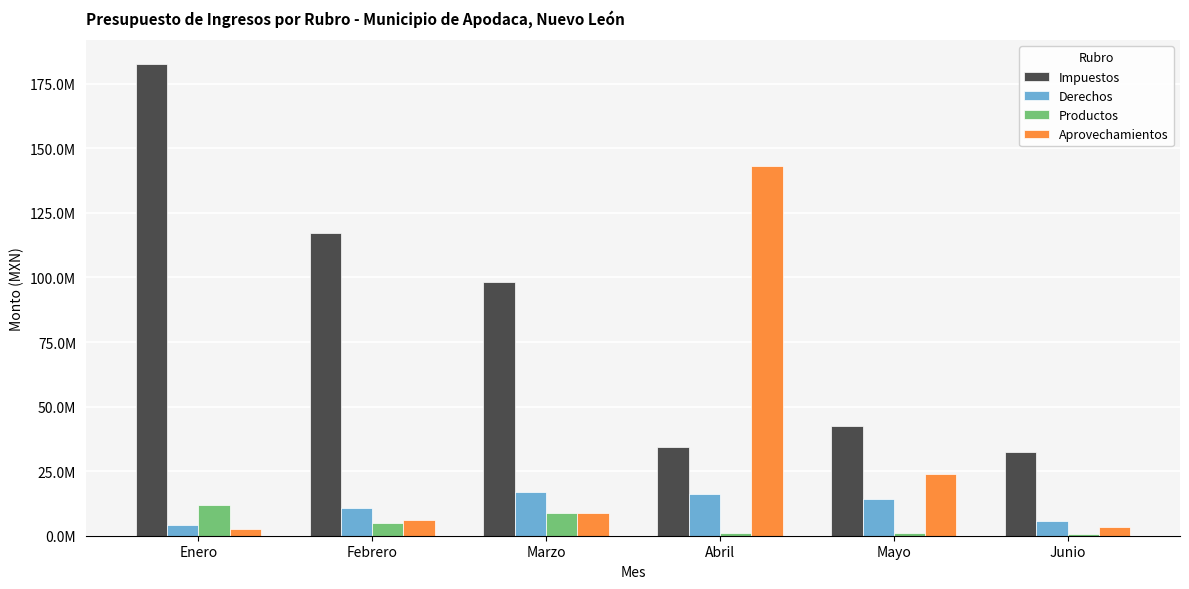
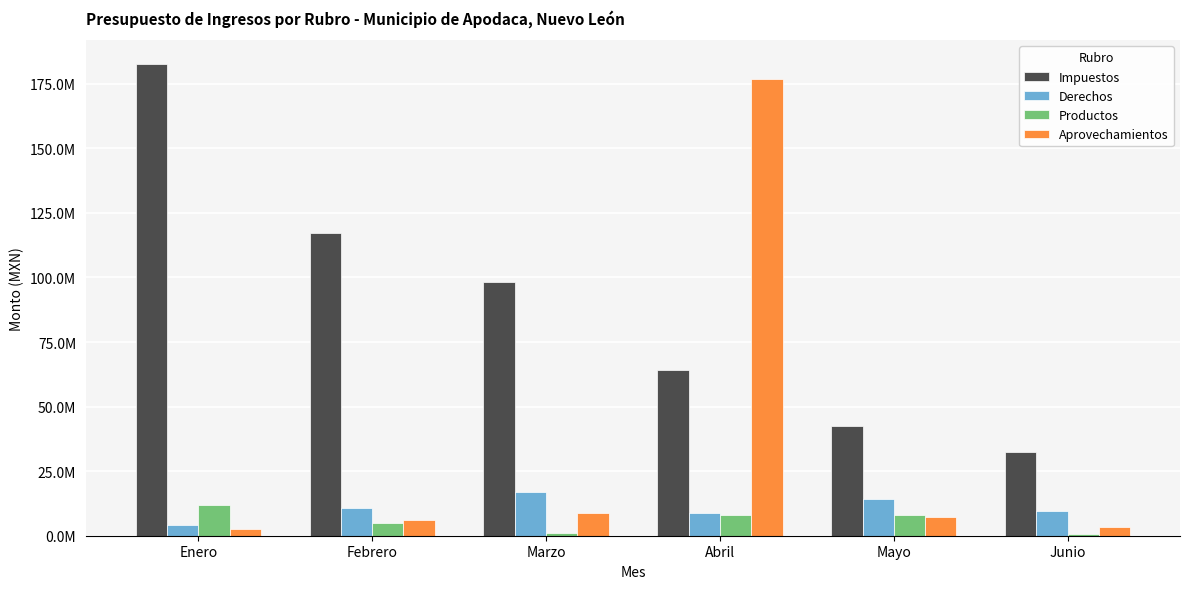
  {
    "Impuestos": {
      "Enero": 183000000,
      "Febrero": 117000000,
      "Marzo": 98000000,
-     "Abril": 34000000,
+     "Abril": 64000000,
      "Mayo": 42000000,
      "Junio": 33000000
    },
    "Derechos": {
      "Enero": 4000000,
      "Febrero": 11000000,
      "Marzo": 17000000,
-     "Abril": 16000000,
+     "Abril": 9000000,
      "Mayo": 14000000,
-     "Junio": 6000000
+     "Junio": 10000000
    },
    "Productos": {
      "Enero": 12000000,
      "Febrero": 5000000,
-     "Marzo": 9000000,
-     "Abril": 1000000,
-     "Mayo": 1000000
+     "Marzo": 1000000,
+     "Abril": 8000000,
+     "Mayo": 8000000
    },
    "Aprovechamientos": {
      "Enero": 2000000,
      "Febrero": 6000000,
      "Marzo": 9000000,
-     "Abril": 143000000,
-     "Mayo": 24000000,
+     "Abril": 177000000,
+     "Mayo": 7000000,
      "Junio": 3000000
    }
  }
